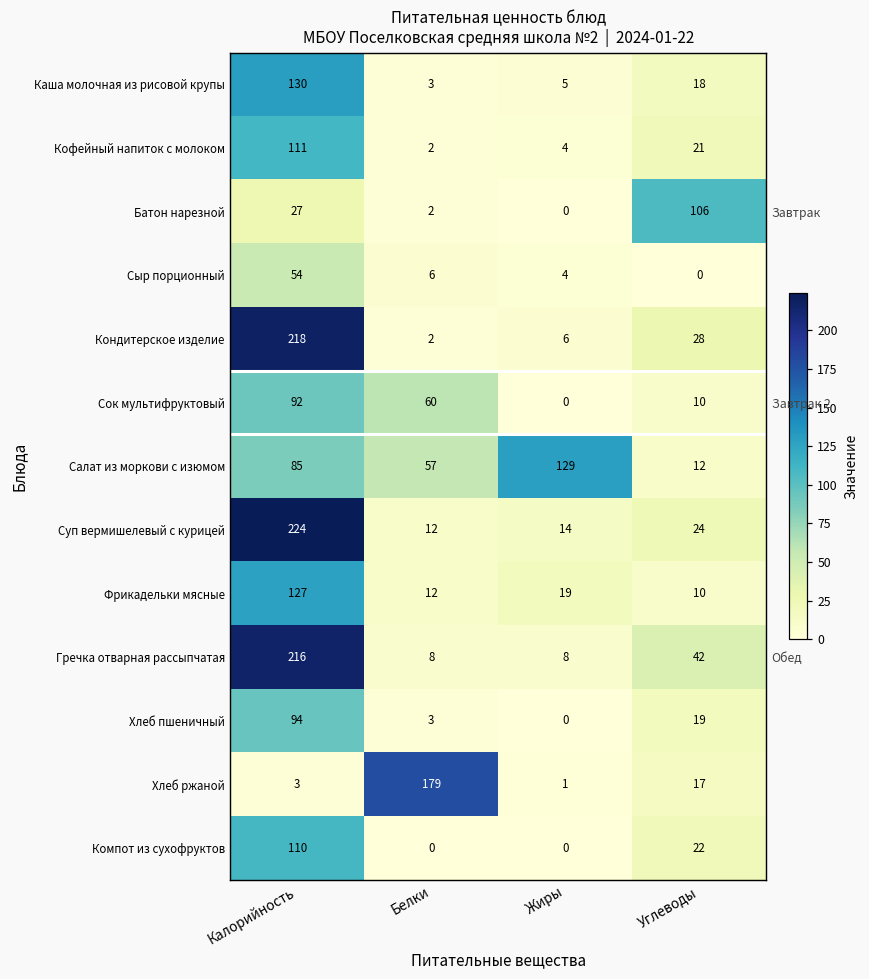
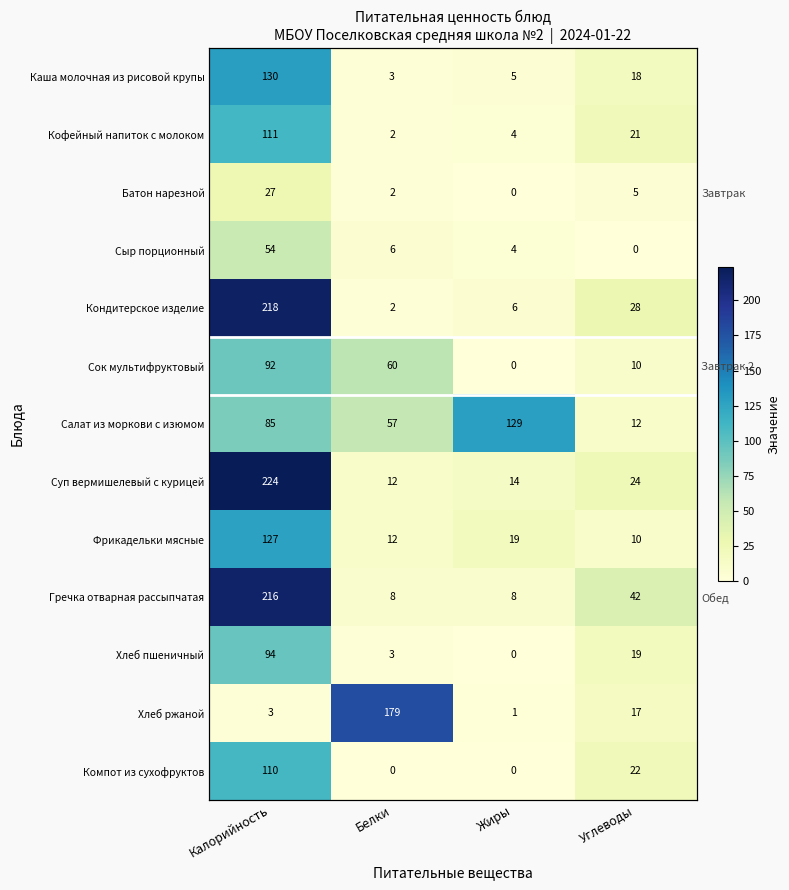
  {
    "Каша молочная из рисовой крупы": {
      "Калорийность": 130,
      "Белки": 3,
      "Жиры": 5,
      "Углеводы": 18
    },
    "Кофейный напиток с молоком": {
      "Калорийность": 111,
      "Белки": 2,
      "Жиры": 4,
      "Углеводы": 21
    },
    "Батон нарезной": {
      "Калорийность": 27,
      "Белки": 2,
      "Жиры": 0,
-     "Углеводы": 106
+     "Углеводы": 5
    },
    "Сыр порционный": {
      "Калорийность": 54,
      "Белки": 6,
      "Жиры": 4,
      "Углеводы": 0
    },
    "Кондитерское изделие": {
      "Калорийность": 218,
      "Белки": 2,
      "Жиры": 6,
      "Углеводы": 28
    },
    "Сок мультифруктовый": {
      "Калорийность": 92,
      "Белки": 60,
      "Жиры": 0,
      "Углеводы": 10
    },
    "Салат из моркови с изюмом": {
      "Калорийность": 85,
      "Белки": 57,
      "Жиры": 129,
      "Углеводы": 12
    },
    "Суп вермишелевый с курицей": {
      "Калорийность": 224,
      "Белки": 12,
      "Жиры": 14,
      "Углеводы": 24
    },
    "Фрикадельки мясные": {
      "Калорийность": 127,
      "Белки": 12,
      "Жиры": 19,
      "Углеводы": 10
    },
    "Гречка отварная рассыпчатая": {
      "Калорийность": 216,
      "Белки": 8,
      "Жиры": 8,
      "Углеводы": 42
    },
    "Хлеб пшеничный": {
      "Калорийность": 94,
      "Белки": 3,
      "Жиры": 0,
      "Углеводы": 19
    },
    "Хлеб ржаной": {
      "Калорийность": 3,
      "Белки": 179,
      "Жиры": 1,
      "Углеводы": 17
    },
    "Компот из сухофруктов": {
      "Калорийность": 110,
      "Белки": 0,
      "Жиры": 0,
      "Углеводы": 22
    }
  }
